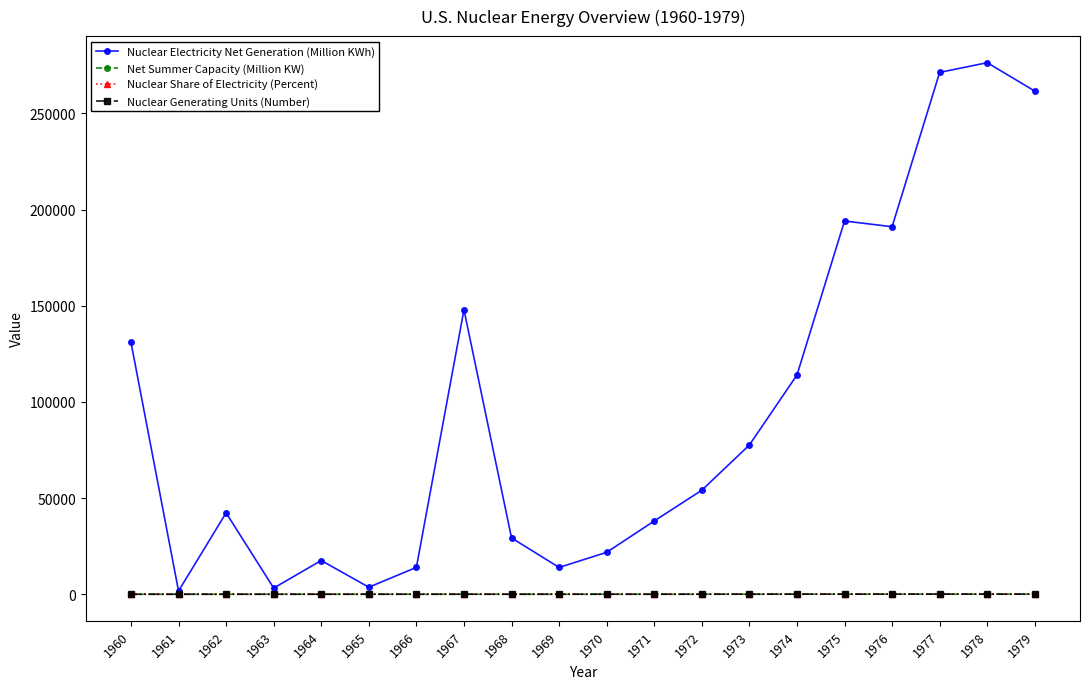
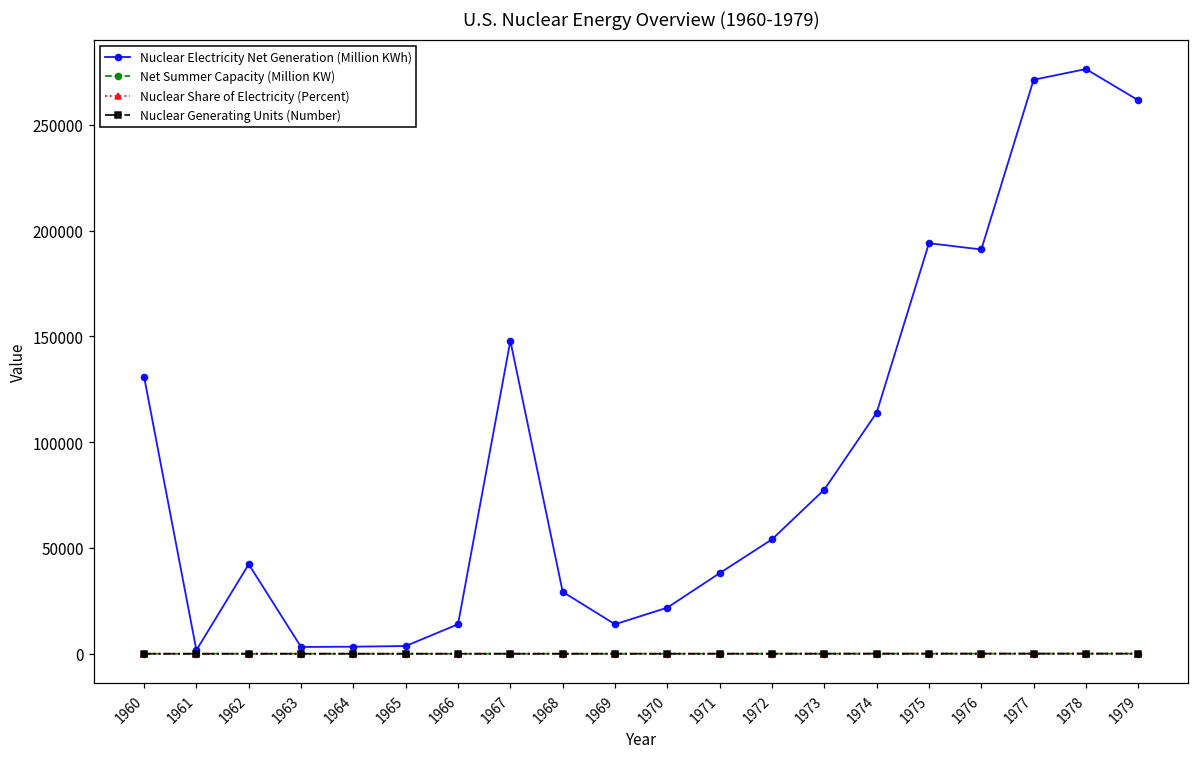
  {
    "Nuclear Electricity Net Generation (Million KWh)": {
      "1960": 131000,
      "1961": 2000,
      "1962": 42000,
      "1963": 3000,
-     "1964": 18000,
+     "1964": 3000,
      "1965": 4000,
      "1966": 14000,
      "1967": 148000,
      "1968": 29000,
      "1969": 14000,
      "1970": 22000,
      "1971": 38000,
      "1972": 54000,
      "1973": 78000,
      "1974": 114000,
      "1975": 194000,
      "1976": 191000,
      "1977": 271000,
      "1978": 276000,
      "1979": 262000
    },
    "Nuclear Generating Units (Number)": {
      "1960": 0,
      "1961": 0,
      "1962": 0,
      "1963": 0,
      "1964": 0,
      "1965": 0,
      "1966": 0,
      "1967": 0,
      "1968": 0,
      "1969": 0,
      "1970": 0,
      "1971": 0,
      "1972": 0,
      "1973": 0,
      "1974": 0,
      "1975": 0,
      "1976": 0,
      "1977": 0,
      "1978": 0,
      "1979": 0
    }
  }
